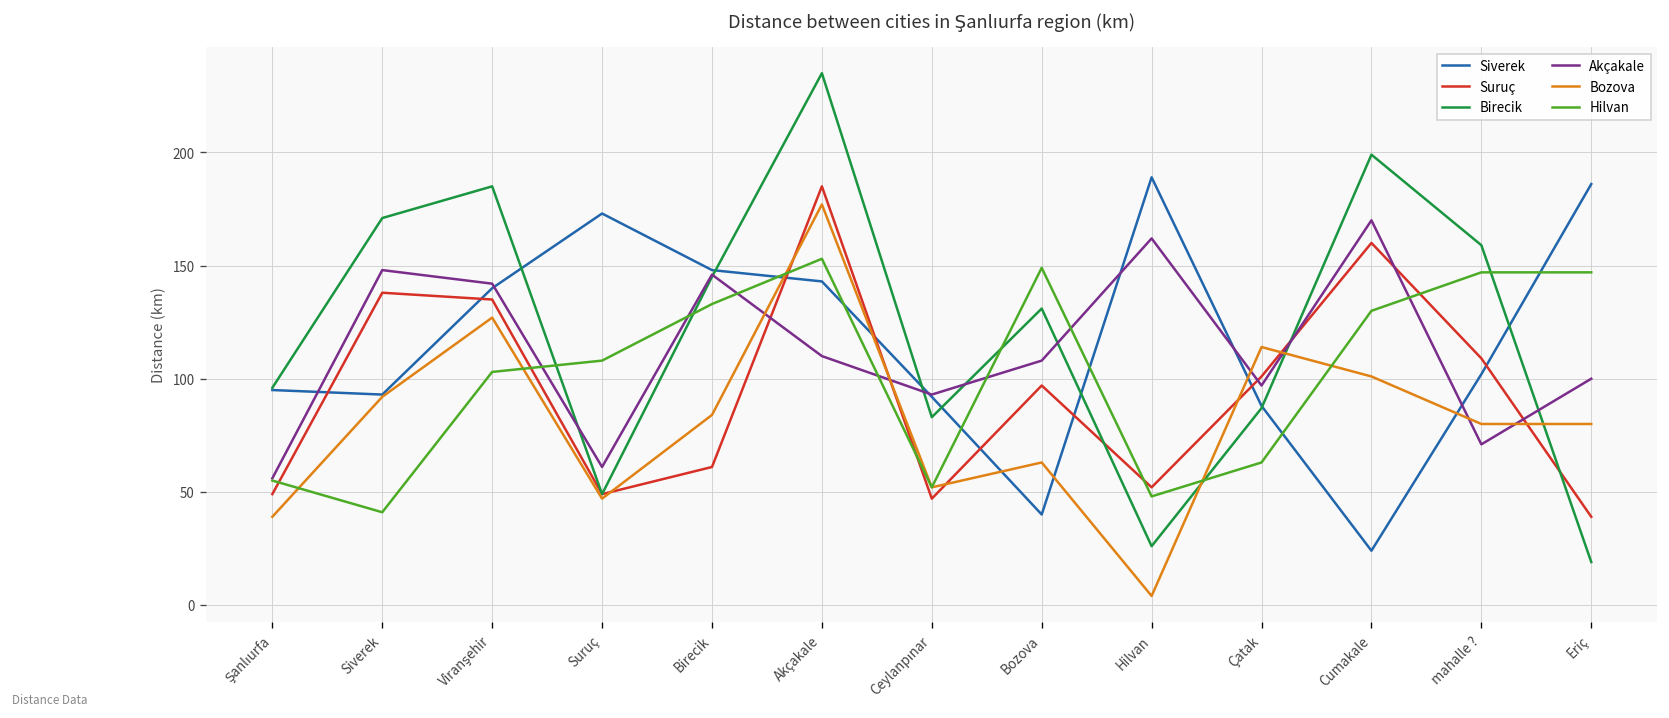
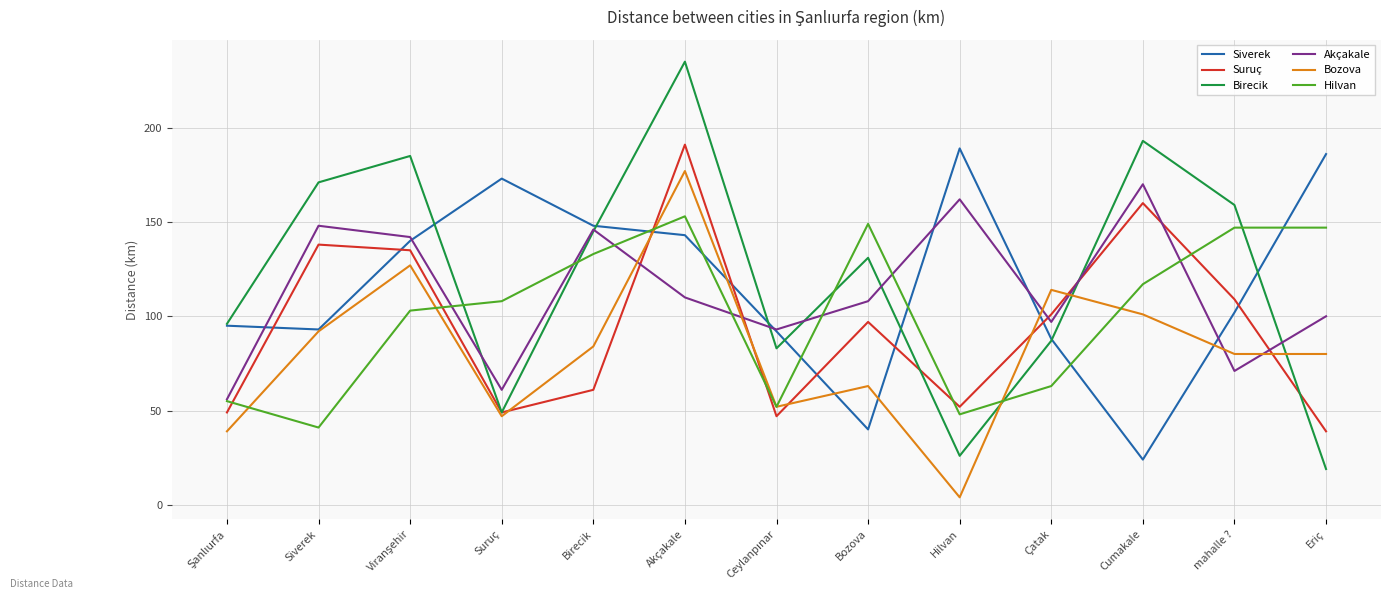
  {
    "Siverek": {
      "Viranşehir": 140,
      "Suruç": 173,
      "Birecik": 148,
      "Akçakale": 143,
      "Bozova": 40,
      "Hilvan": 189,
      "Cumakale": 24,
      "mahalle ?": 102,
      "Eriç": 186
    },
    "Suruç": {
      "Şanlıurfa": 49,
      "Siverek": 138,
      "Viranşehir": 135,
      "Birecik": 61,
-     "Akçakale": 185,
+     "Akçakale": 191,
      "Ceylanpınar": 47,
      "Bozova": 97,
      "Hilvan": 52,
      "Çatak": 101,
      "Cumakale": 160,
      "mahalle ?": 109,
      "Eriç": 39
    },
    "Birecik": {
      "Siverek": 171,
      "Viranşehir": 185,
      "Akçakale": 235,
      "Ceylanpınar": 83,
      "Bozova": 131,
      "Hilvan": 26,
-     "Cumakale": 199,
+     "Cumakale": 193,
      "mahalle ?": 159,
      "Eriç": 19
    },
    "Akçakale": {
      "Siverek": 148,
      "Viranşehir": 142,
      "Suruç": 61,
      "Akçakale": 110,
      "Bozova": 108,
      "Hilvan": 162,
      "Çatak": 97,
      "Cumakale": 170,
      "mahalle ?": 71,
      "Eriç": 100
    },
    "Bozova": {
      "Şanlıurfa": 39,
      "Viranşehir": 127,
      "Suruç": 47,
      "Birecik": 84,
      "Akçakale": 177,
      "Bozova": 63,
      "Hilvan": 4,
      "Çatak": 114,
      "Cumakale": 101,
      "mahalle ?": 80,
      "Eriç": 80
    },
    "Hilvan": {
      "Siverek": 41,
      "Viranşehir": 103,
      "Suruç": 108,
      "Birecik": 133,
      "Akçakale": 153,
      "Bozova": 149,
      "Hilvan": 48,
      "Çatak": 63,
-     "Cumakale": 130,
+     "Cumakale": 117,
      "mahalle ?": 147,
      "Eriç": 147
    }
  }
